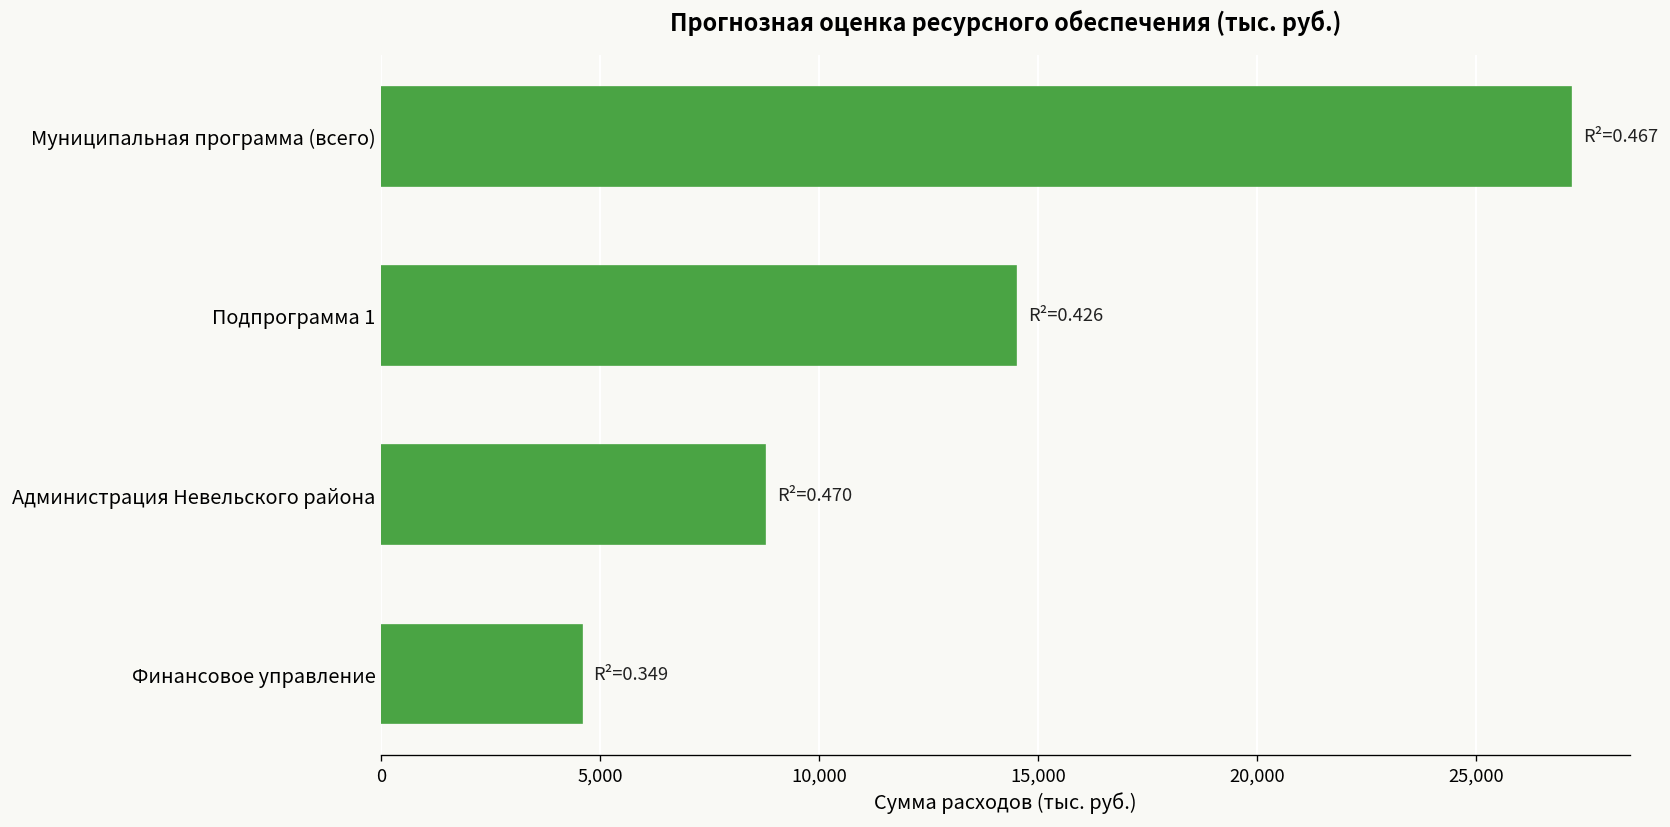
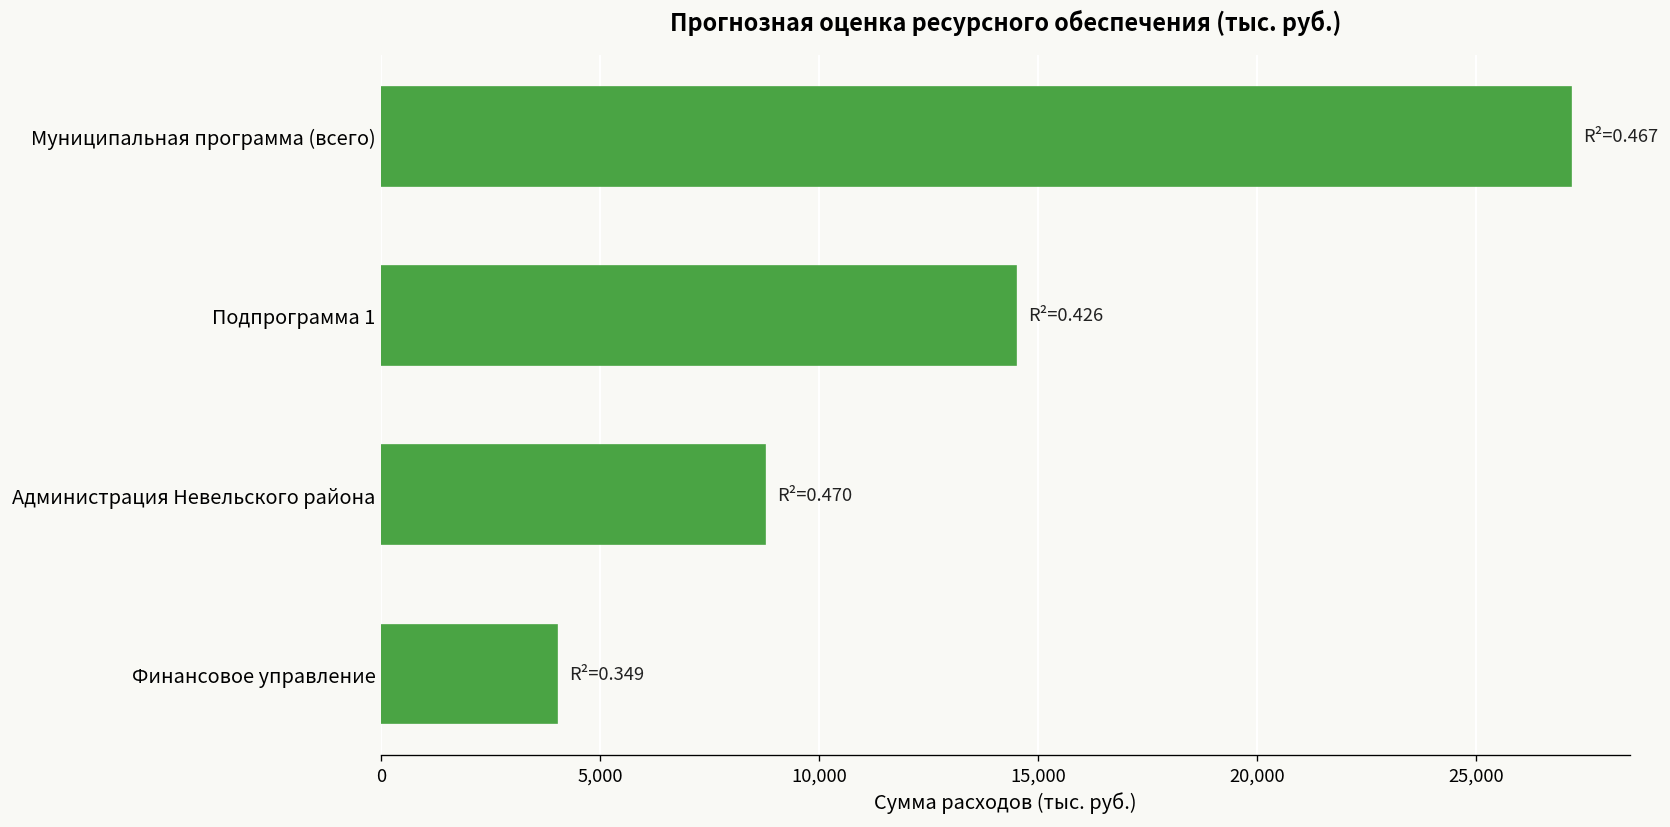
  {
-   "Финансовое управление": "4,600"
+   "Финансовое управление": "4,000"
  }
